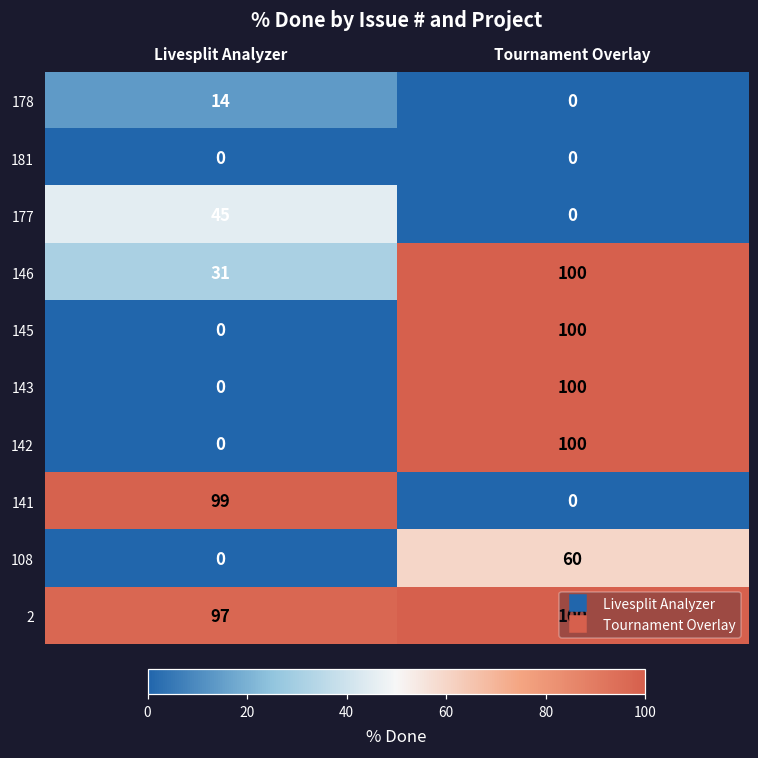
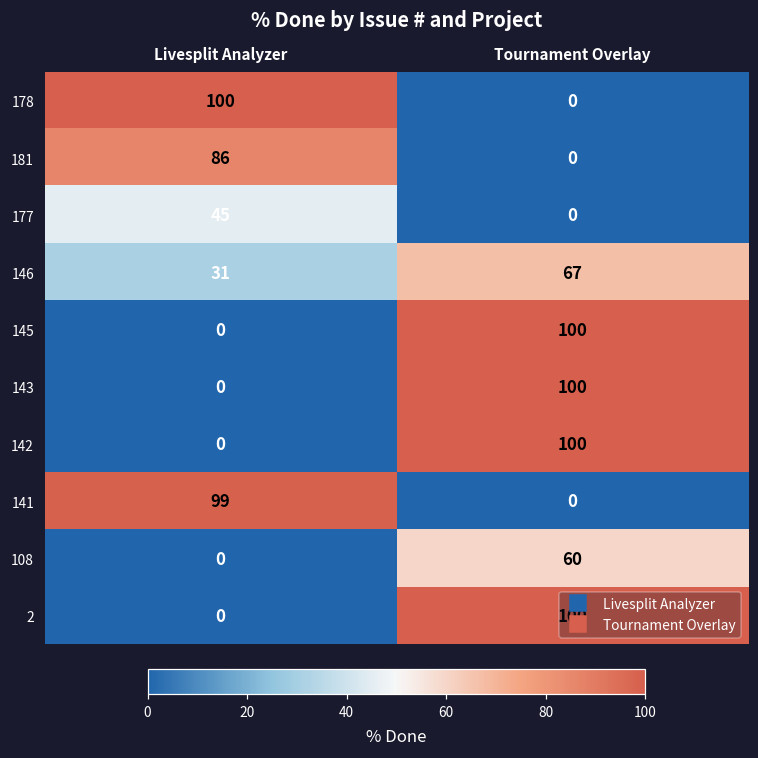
  {
    "178": {
-     "Livesplit Analyzer": 14,
+     "Livesplit Analyzer": 100,
      "Tournament Overlay": 0
    },
    "181": {
-     "Livesplit Analyzer": 0,
+     "Livesplit Analyzer": 86,
      "Tournament Overlay": 0
    },
    "177": {
      "Tournament Overlay": 0
    },
    "146": {
      "Livesplit Analyzer": 31,
-     "Tournament Overlay": 100
+     "Tournament Overlay": 67
    },
    "145": {
      "Livesplit Analyzer": 0,
      "Tournament Overlay": 100
    },
    "143": {
      "Livesplit Analyzer": 0,
      "Tournament Overlay": 100
    },
    "142": {
      "Livesplit Analyzer": 0,
      "Tournament Overlay": 100
    },
    "141": {
      "Livesplit Analyzer": 99,
      "Tournament Overlay": 0
    },
    "108": {
      "Livesplit Analyzer": 0,
      "Tournament Overlay": 60
    },
    "2": {
-     "Livesplit Analyzer": 97
+     "Livesplit Analyzer": 0
    }
  }
